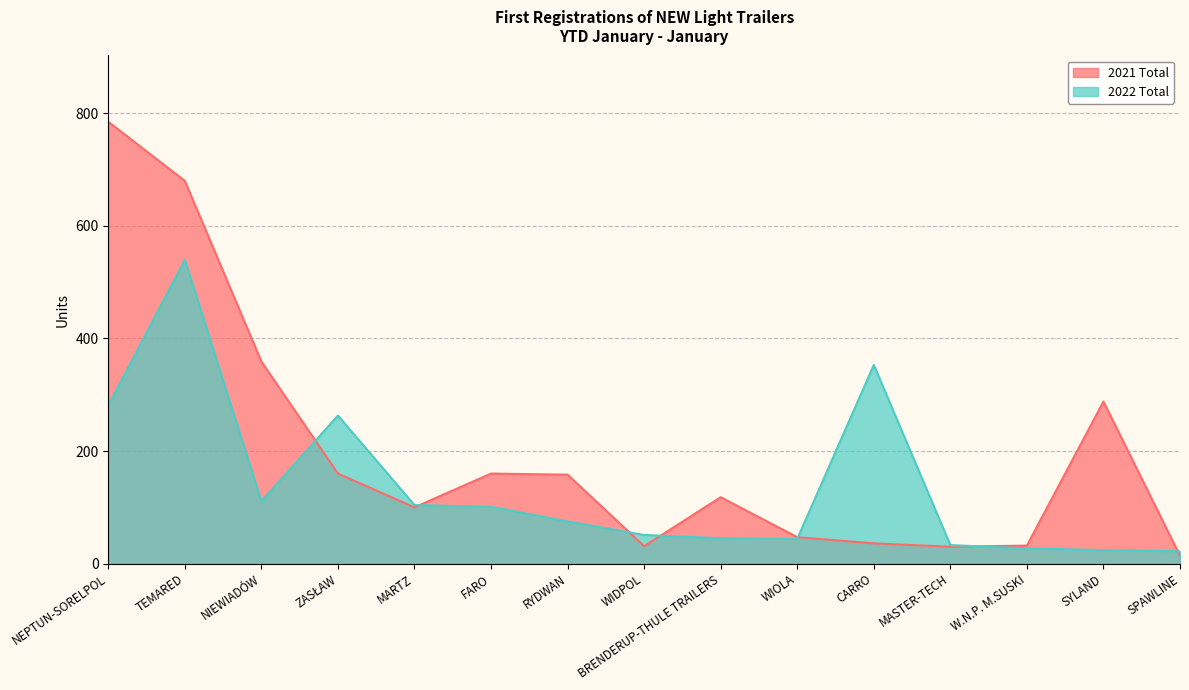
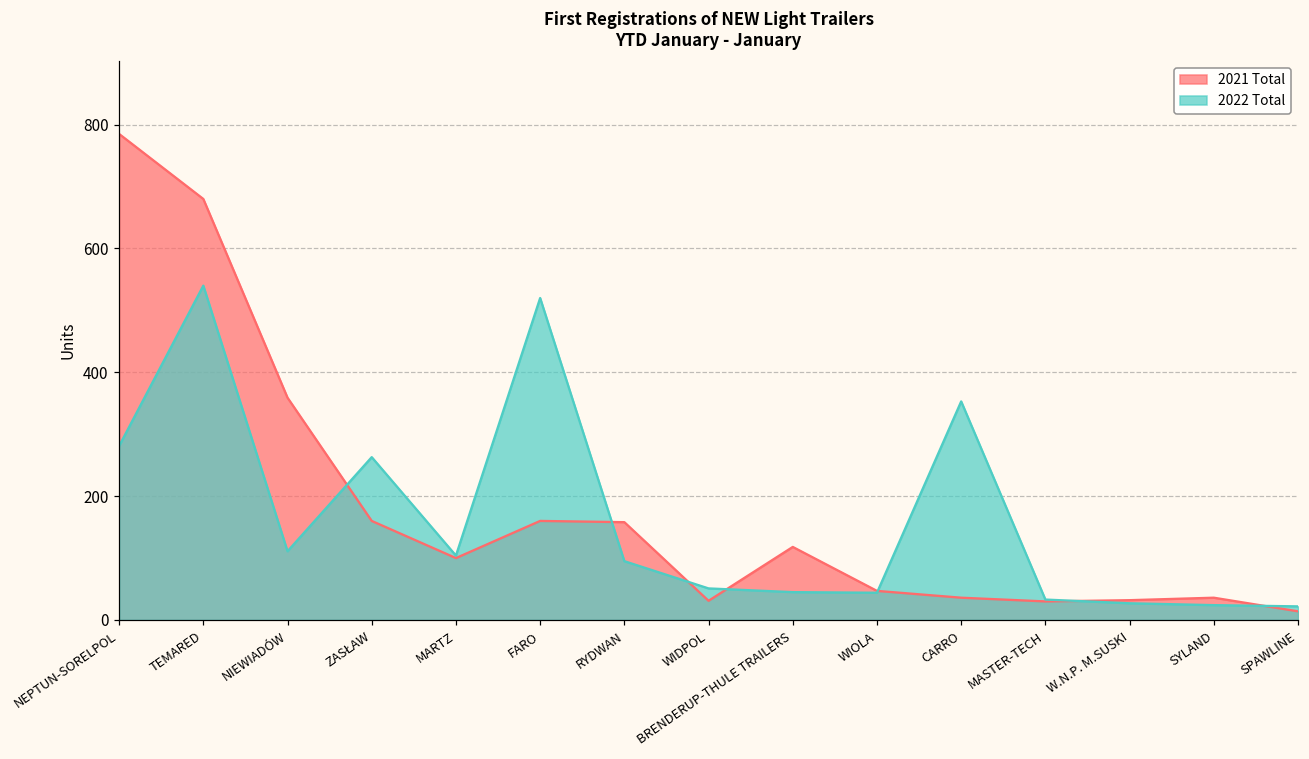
  {
    "2021 Total": {
      "NEPTUN-SORELPOL": 790,
      "TEMARED": 680,
      "NIEWIADÓW": 360,
      "ZASŁAW": 160,
      "FARO": 160,
      "RYDWAN": 160,
      "WIDPOL": 30,
      "BRENDERUP-THULE TRAILERS": 120,
      "CARRO": 40,
      "W.N.P. M.SUSKI": 30,
-     "SYLAND": 290,
+     "SYLAND": 40,
      "SPAWLINE": 10
    },
    "2022 Total": {
      "NEPTUN-SORELPOL": 280,
      "TEMARED": 540,
      "NIEWIADÓW": 110,
      "ZASŁAW": 260,
-     "FARO": 100,
-     "RYDWAN": 80,
+     "FARO": 520,
+     "RYDWAN": 100,
      "WIDPOL": 50,
      "BRENDERUP-THULE TRAILERS": 50,
      "CARRO": 350,
      "W.N.P. M.SUSKI": 30,
      "SYLAND": 20,
      "SPAWLINE": 20
    }
  }
